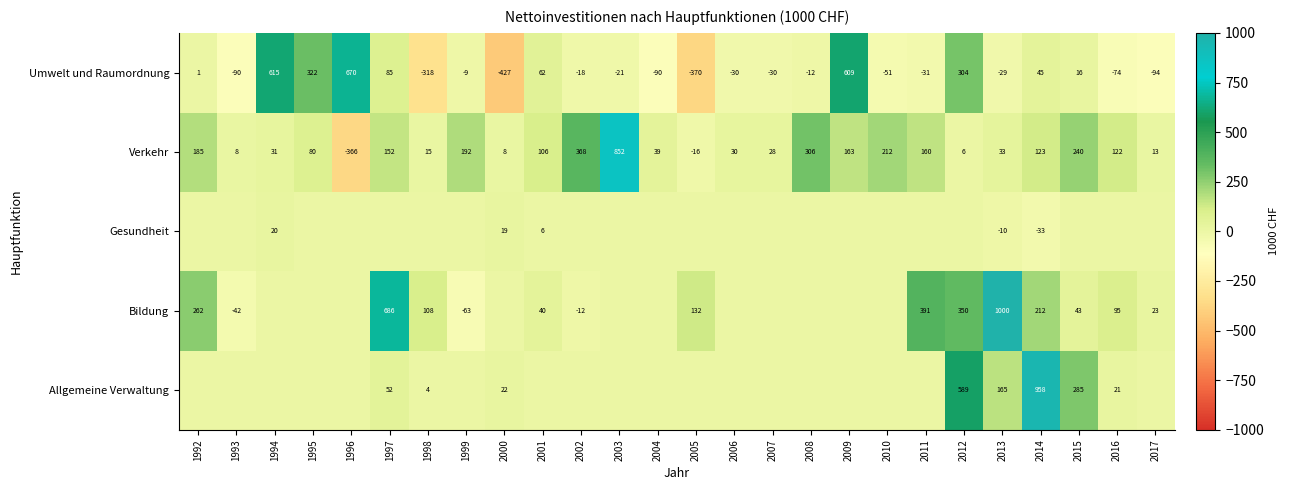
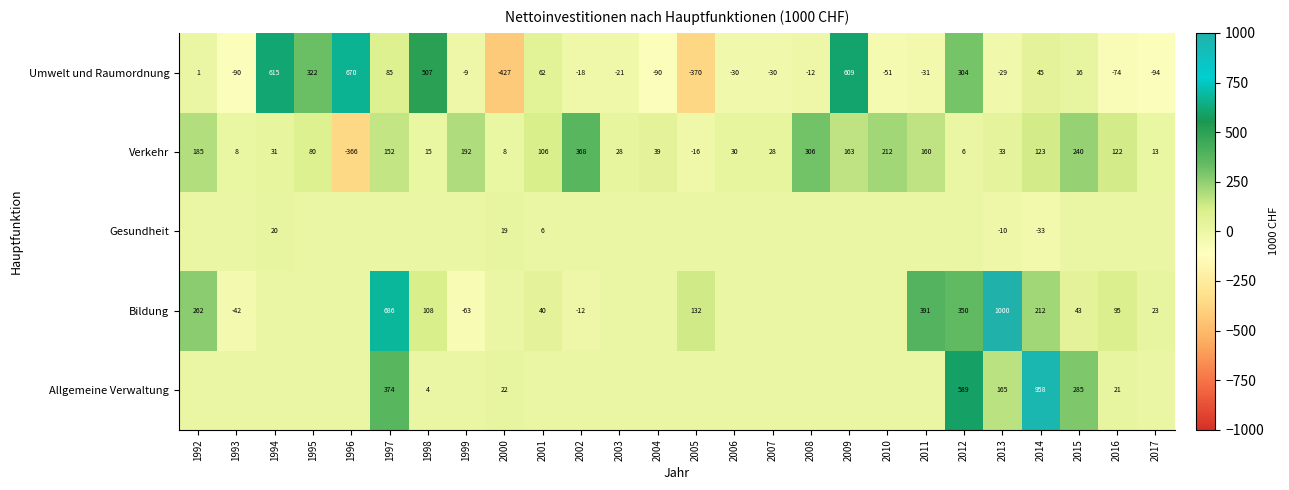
  {
    "Umwelt und Raumordnung": {
      "1992": 1,
      "1993": -90,
      "1994": 615,
      "1995": 322,
      "1996": 670,
      "1997": 85,
-     "1998": -318,
+     "1998": 507,
      "1999": -9,
      "2000": -427,
      "2001": 62,
      "2002": -18,
      "2003": -21,
      "2004": -90,
      "2005": -370,
      "2006": -30,
      "2007": -30,
      "2008": -12,
      "2009": 609,
      "2010": -51,
      "2011": -31,
      "2012": 304,
      "2013": -29,
      "2014": 45,
      "2015": 16,
      "2016": -74,
      "2017": -94
    },
    "Verkehr": {
      "1992": 185,
      "1993": 8,
      "1994": 31,
      "1995": 80,
      "1996": -366,
      "1997": 152,
      "1998": 15,
      "1999": 192,
      "2000": 8,
      "2001": 106,
      "2002": 368,
-     "2003": 852,
+     "2003": 28,
      "2004": 39,
      "2005": -16,
      "2006": 30,
      "2007": 28,
      "2008": 306,
      "2009": 163,
      "2010": 212,
      "2011": 160,
      "2012": 6,
      "2013": 33,
      "2014": 123,
      "2015": 240,
      "2016": 122,
      "2017": 13
    },
    "Gesundheit": {
      "1994": 20,
      "2000": 19,
      "2001": 6,
      "2013": -10,
      "2014": -33
    },
    "Bildung": {
      "1992": 262,
      "1993": -42,
      "1997": 686,
      "1998": 108,
      "1999": -63,
      "2001": 40,
      "2002": -12,
      "2005": 132,
      "2011": 391,
      "2012": 350,
      "2013": 1000,
      "2014": 212,
      "2015": 43,
      "2016": 95,
      "2017": 23
    },
    "Allgemeine Verwaltung": {
-     "1997": 52,
+     "1997": 374,
      "1998": 4,
      "2000": 22,
      "2012": 589,
      "2013": 165,
      "2014": 958,
      "2015": 285,
      "2016": 21
    }
  }
